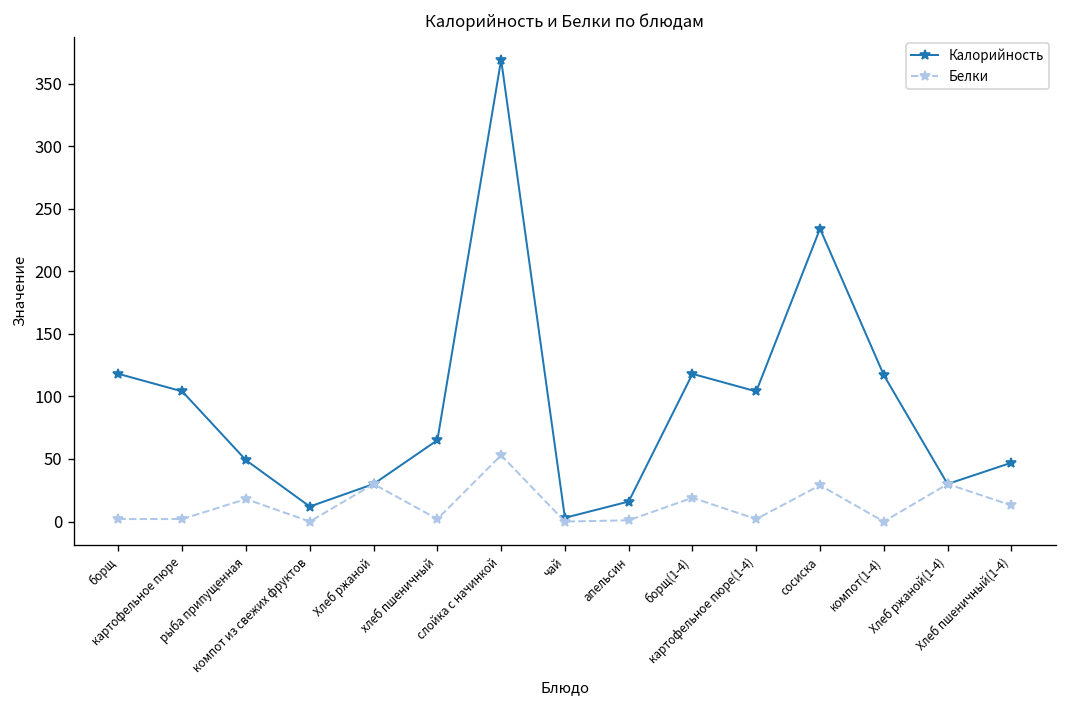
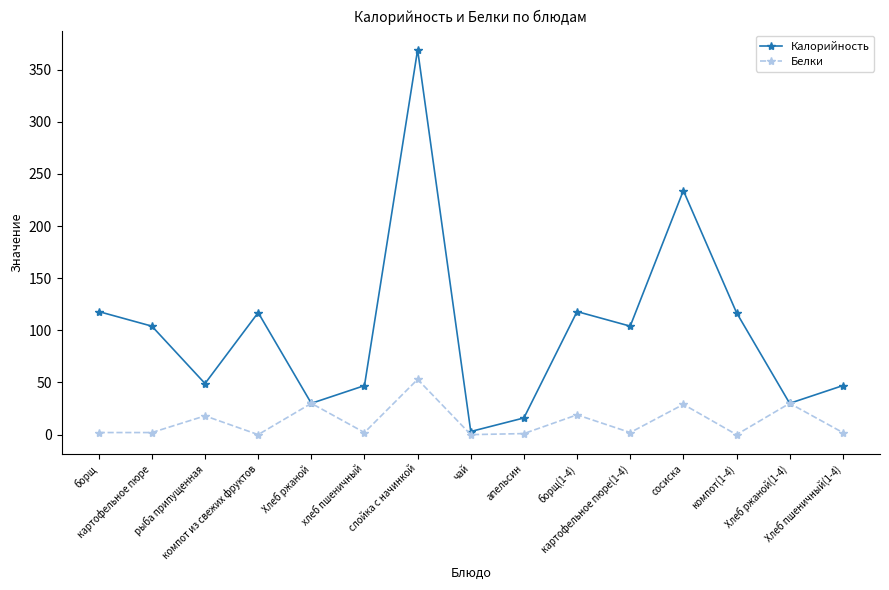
  {
    "Калорийность": {
      "борщ": 118,
      "картофельное пюре": 104,
      "рыба припущенная": 49,
-     "компот из свежих фруктов": 12,
-     "хлеб пшеничный": 65,
+     "компот из свежих фруктов": 117,
+     "хлеб пшеничный": 47,
      "слойка с начинкой": 369,
      "чай": 3,
      "апельсин": 16,
      "борщ(1-4)": 118,
      "картофельное пюре(1-4)": 104,
      "сосиска": 234,
      "компот(1-4)": 117,
      "Хлеб пшеничный(1-4)": 47
    },
    "Белки": {
      "борщ": 2,
      "картофельное пюре": 2,
      "рыба припущенная": 18,
      "компот из свежих фруктов": 0,
      "хлеб пшеничный": 2,
      "слойка с начинкой": 53,
      "чай": 0,
      "апельсин": 1,
      "борщ(1-4)": 19,
      "картофельное пюре(1-4)": 2,
      "сосиска": 29,
      "компот(1-4)": 0,
-     "Хлеб пшеничный(1-4)": 13
+     "Хлеб пшеничный(1-4)": 2
    }
  }
